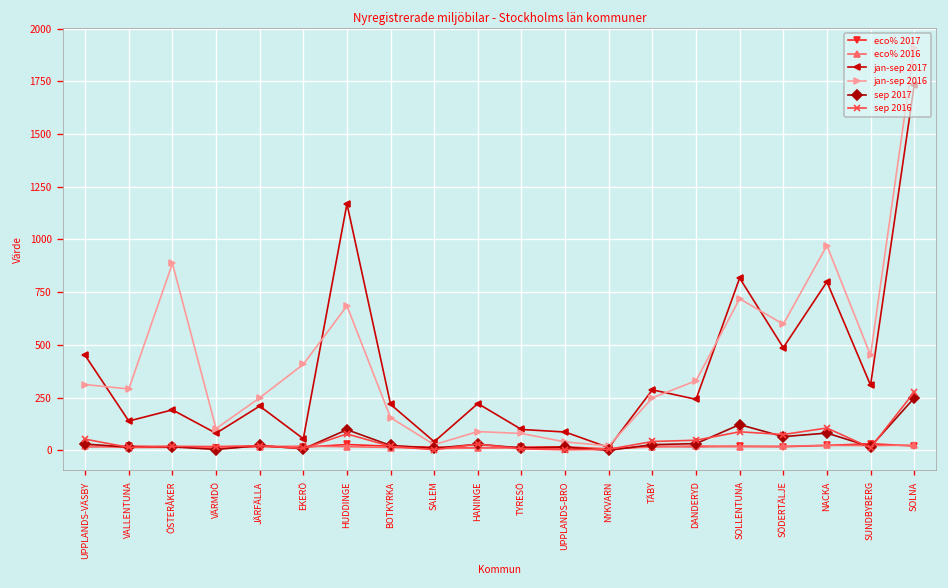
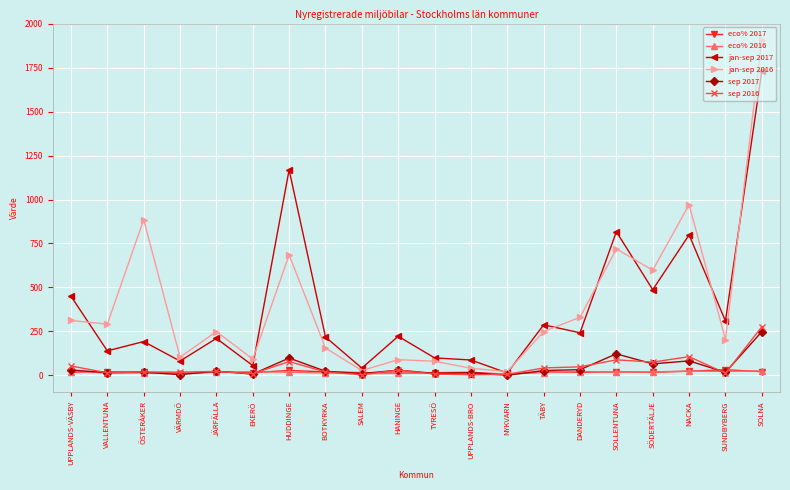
  {
    "jan-sep 2016": {
      "UPPLANDS-VÄSBY": 310,
      "VALLENTUNA": 290,
      "ÖSTERÅKER": 890,
      "VÄRMDÖ": 100,
      "JÄRFÄLLA": 250,
-     "EKERÖ": 410,
+     "EKERÖ": 90,
      "HUDDINGE": 690,
      "BOTKYRKA": 160,
      "HANINGE": 90,
      "TYRESÖ": 80,
      "UPPLANDS-BRO": 40,
      "TÄBY": 250,
      "DANDERYD": 330,
      "SOLLENTUNA": 720,
      "SÖDERTÄLJE": 600,
      "NACKA": 970,
-     "SUNDBYBERG": 450
+     "SUNDBYBERG": 200
    }
  }
